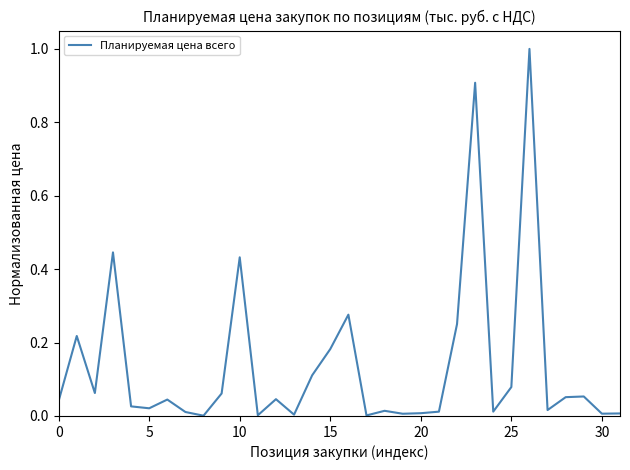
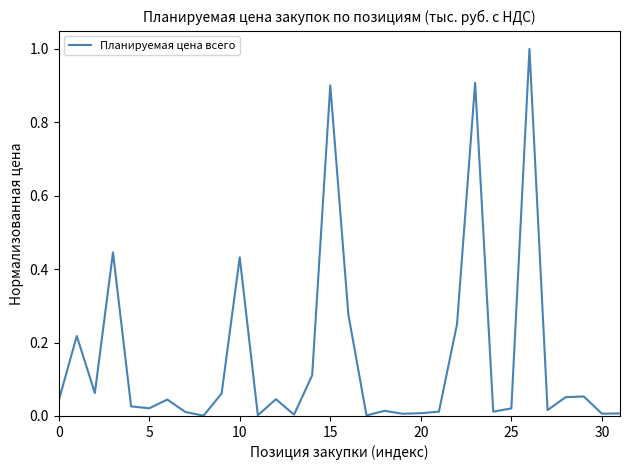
  {
    "0": 0.04,
    "5": 0.02,
    "10": 0.43,
-   "15": 0.18,
+   "15": 0.90,
    "20": 0.01,
-   "25": 0.08,
+   "25": 0.02,
    "30": 0.01
  }
